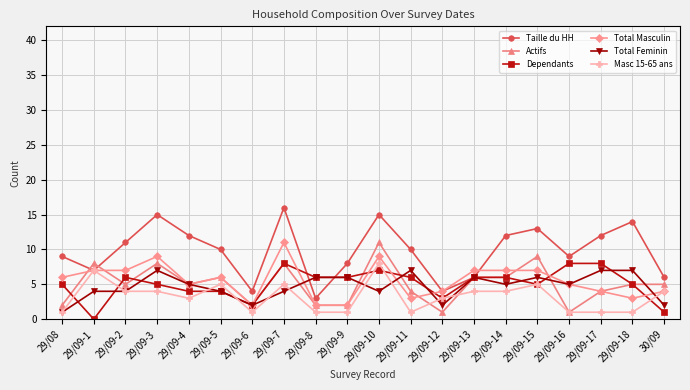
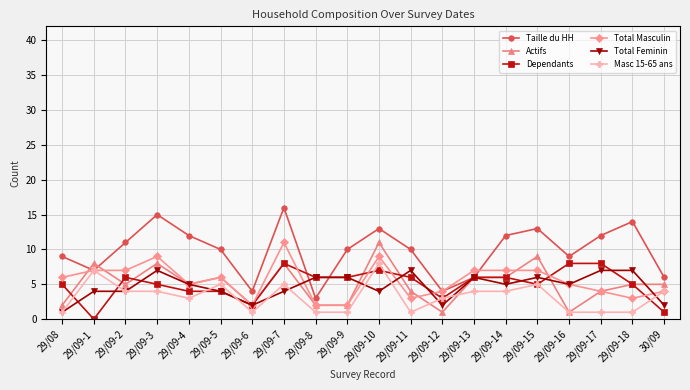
  {
    "Taille du HH": {
      "29/08": 9,
      "29/09-2": 11,
      "29/09-3": 15,
      "29/09-4": 12,
      "29/09-5": 10,
      "29/09-6": 4,
      "29/09-7": 16,
      "29/09-8": 3,
-     "29/09-9": 8,
-     "29/09-10": 15,
+     "29/09-9": 10,
+     "29/09-10": 13,
      "29/09-11": 10,
      "29/09-14": 12,
      "29/09-15": 13,
      "29/09-16": 9,
      "29/09-17": 12,
      "29/09-18": 14,
      "30/09": 6
    }
  }
